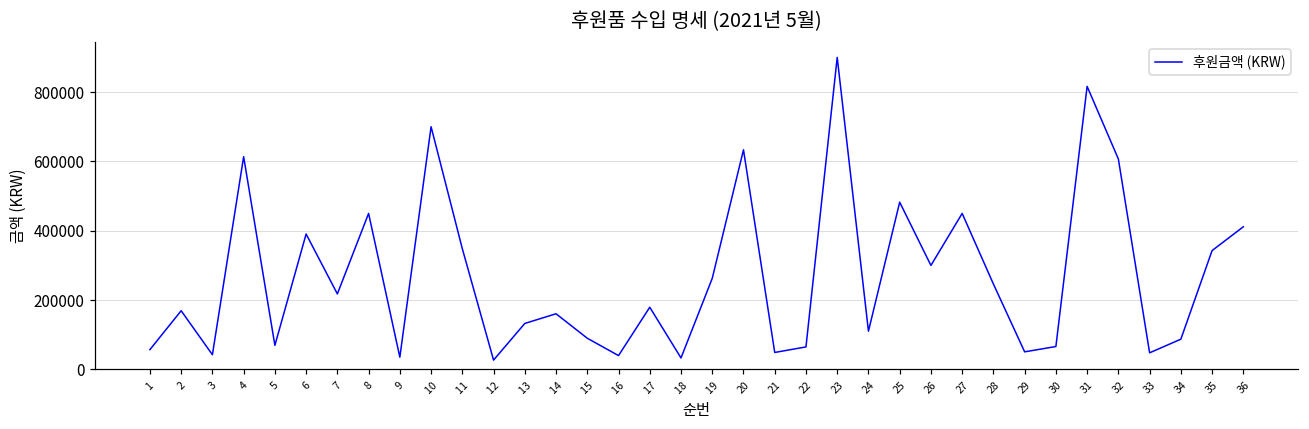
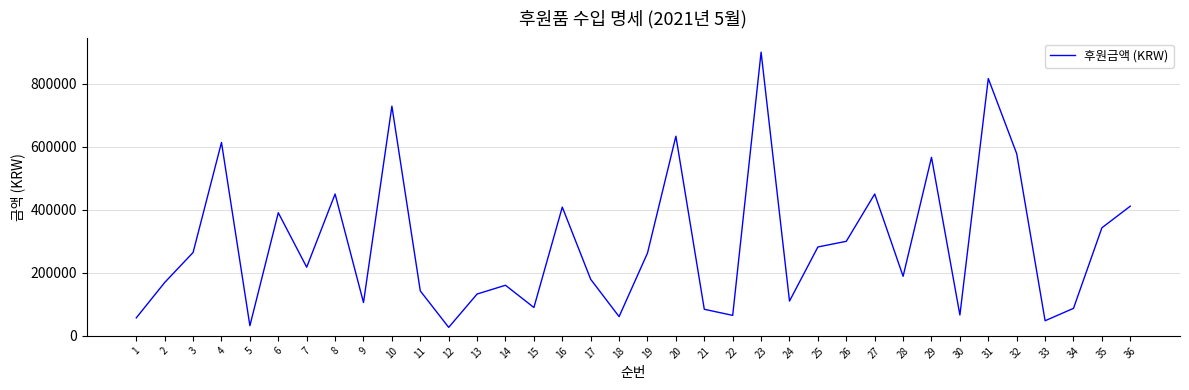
  {
    "1": 60000,
    "2": 170000,
-   "3": 40000,
+   "3": 260000,
    "4": 610000,
-   "5": 70000,
+   "5": 30000,
    "6": 390000,
    "7": 220000,
    "8": 450000,
-   "9": 40000,
-   "10": 700000,
-   "11": 350000,
+   "9": 110000,
+   "10": 730000,
+   "11": 140000,
    "12": 30000,
    "13": 130000,
    "14": 160000,
    "15": 90000,
-   "16": 40000,
+   "16": 410000,
    "17": 180000,
-   "18": 30000,
+   "18": 60000,
    "19": 260000,
    "20": 630000,
-   "21": 50000,
+   "21": 80000,
    "22": 70000,
    "23": 900000,
    "24": 110000,
-   "25": 480000,
+   "25": 280000,
    "26": 300000,
    "27": 450000,
-   "28": 250000,
-   "29": 50000,
+   "28": 190000,
+   "29": 570000,
    "30": 70000,
    "31": 820000,
-   "32": 610000,
+   "32": 580000,
    "33": 50000,
    "34": 90000,
    "35": 340000,
    "36": 410000
  }
